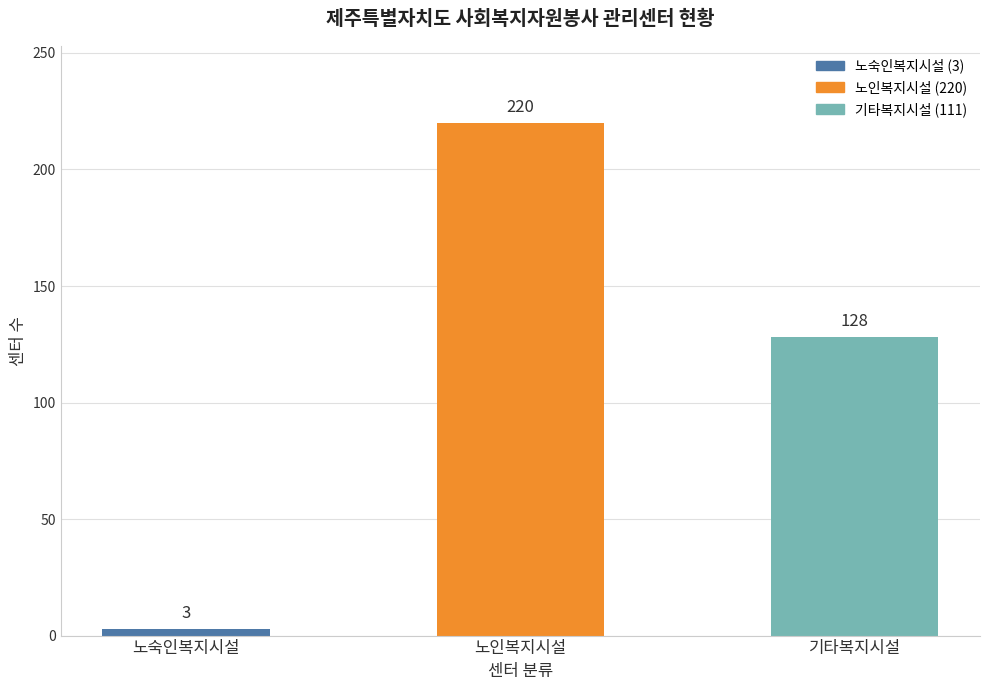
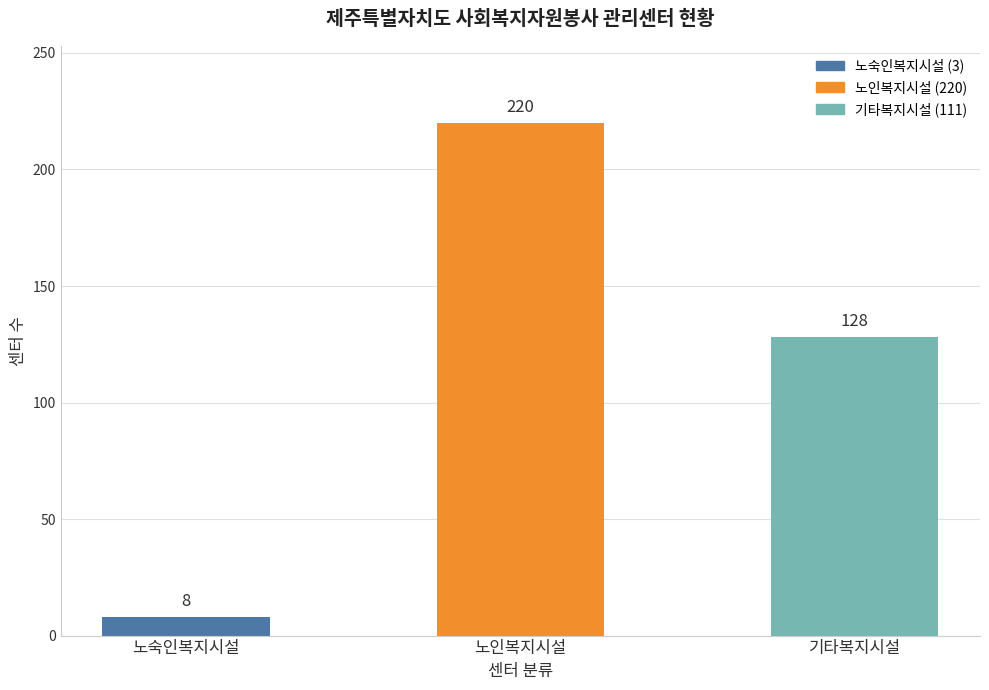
  {
-   "노숙인복지시설": 3,
+   "노숙인복지시설": 8,
    "노인복지시설": 220,
    "기타복지시설": 128
  }
